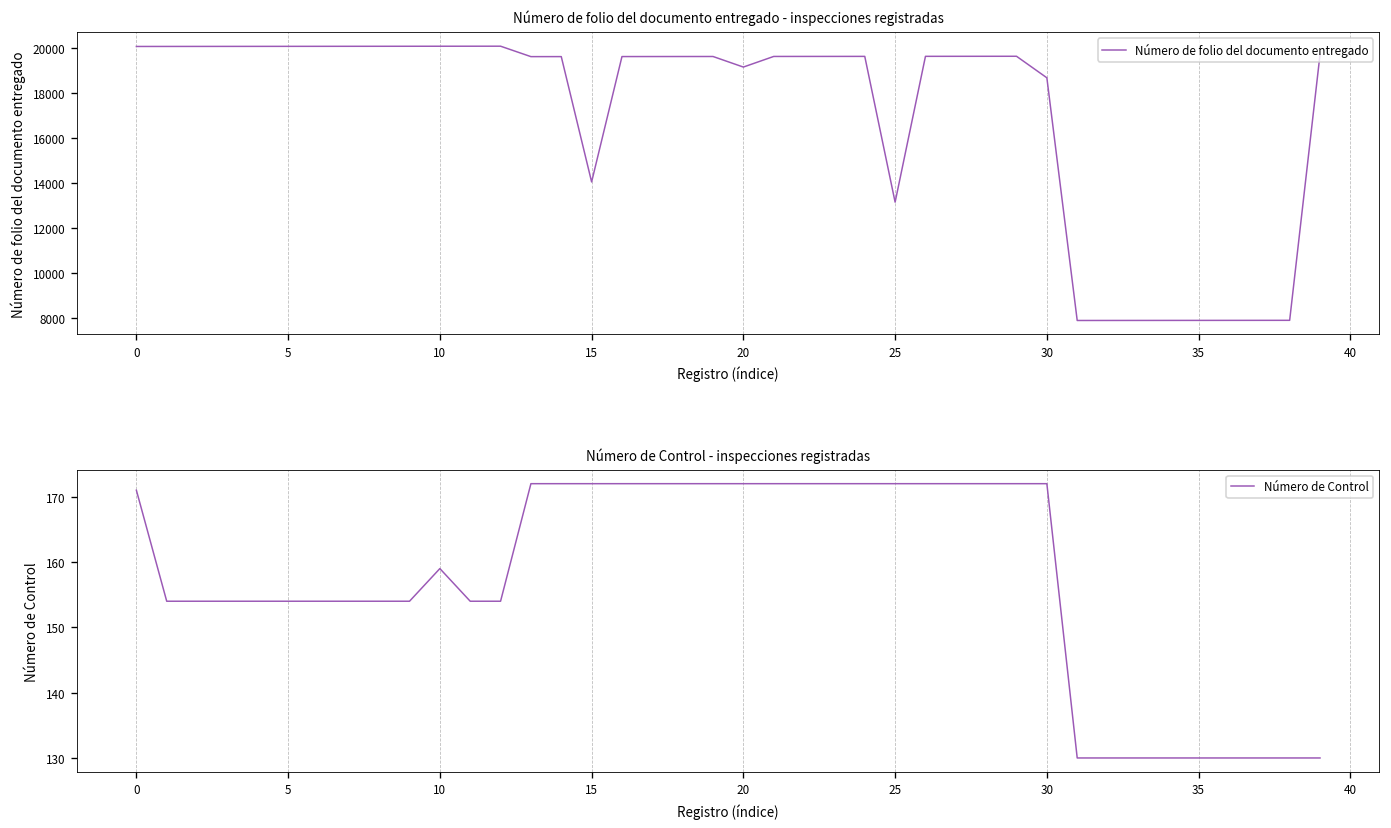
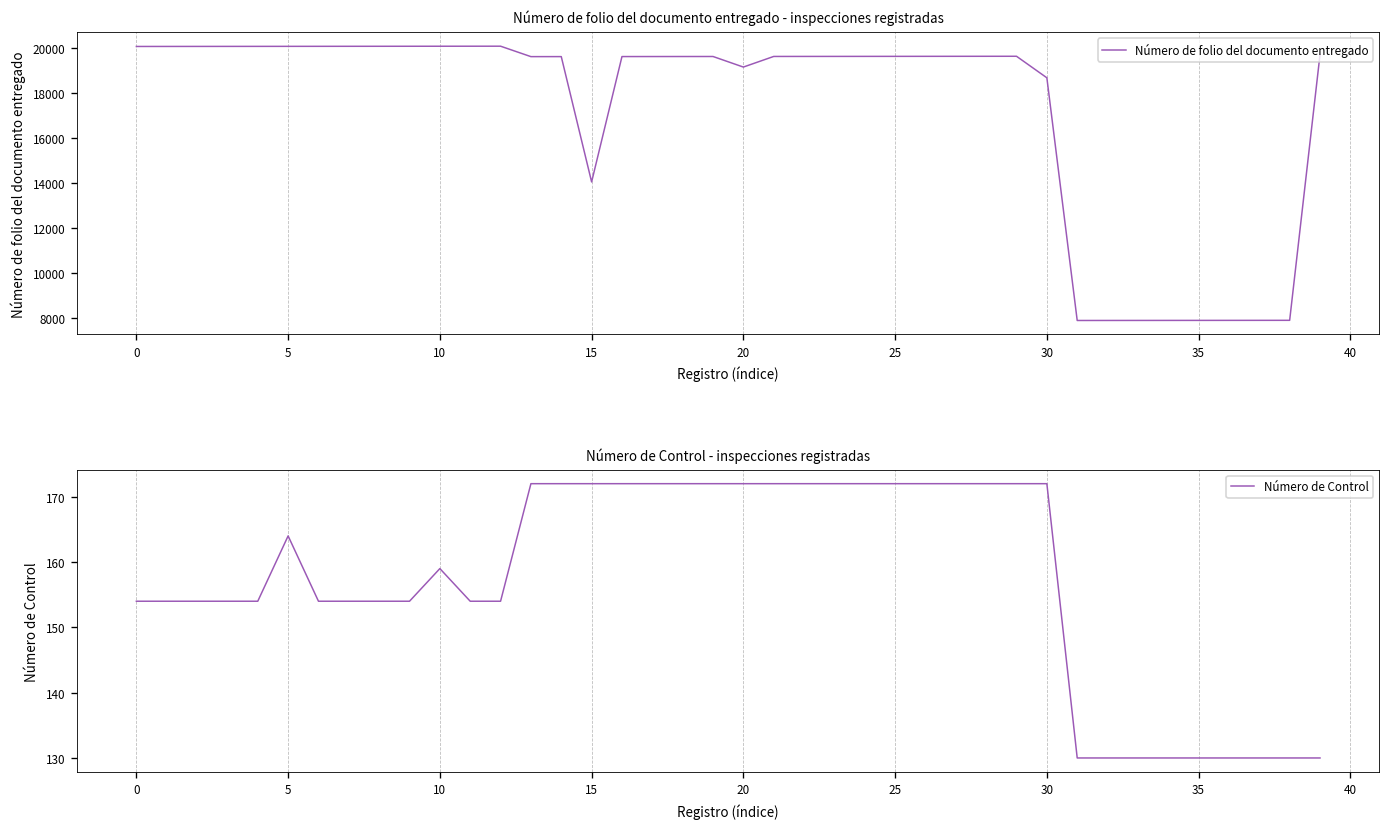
  {
    "Número de folio del documento entregado - inspecciones registradas": {
      "0": 20100,
      "5": 20100,
      "10": 20100,
      "15": 14000,
      "20": 19200,
-     "25": 13100,
+     "25": 19600,
      "30": 18700,
      "35": 7900
    },
    "Número de Control - inspecciones registradas": {
-     "0": 171,
-     "5": 154,
+     "0": 154,
+     "5": 164,
      "10": 159,
      "15": 172,
      "20": 172,
      "25": 172,
      "30": 172,
      "35": 130
    }
  }
